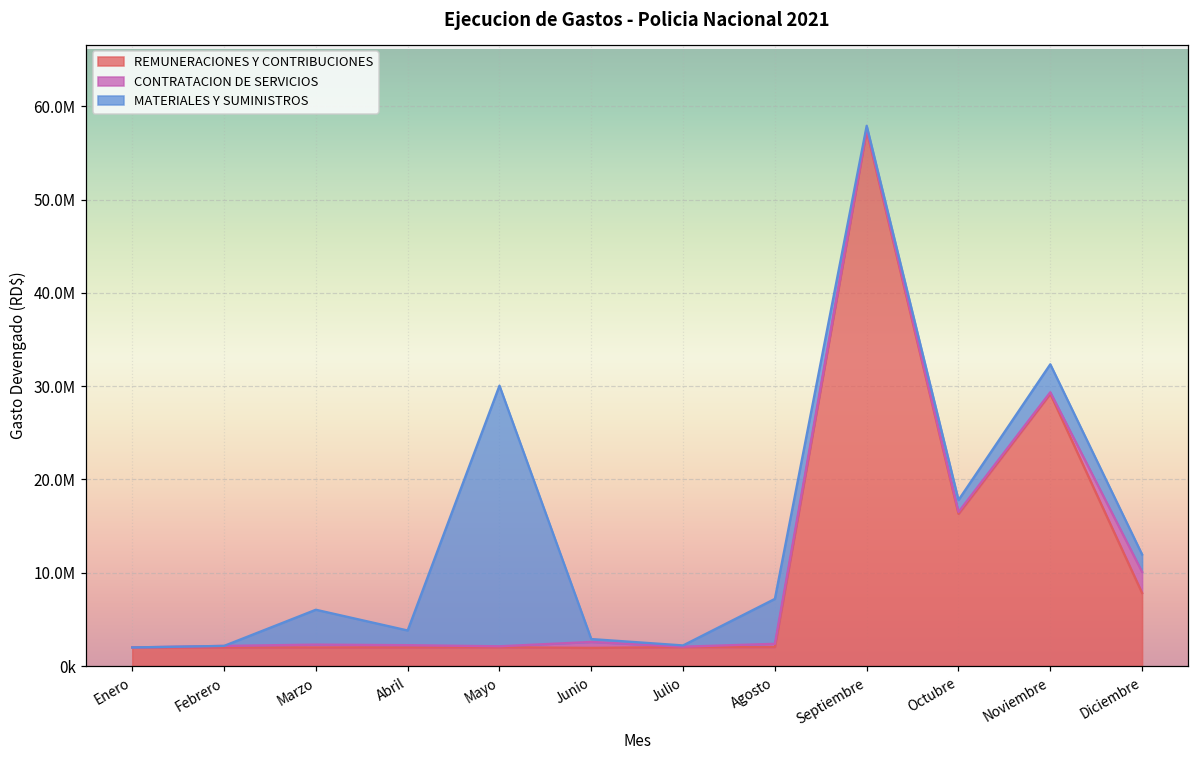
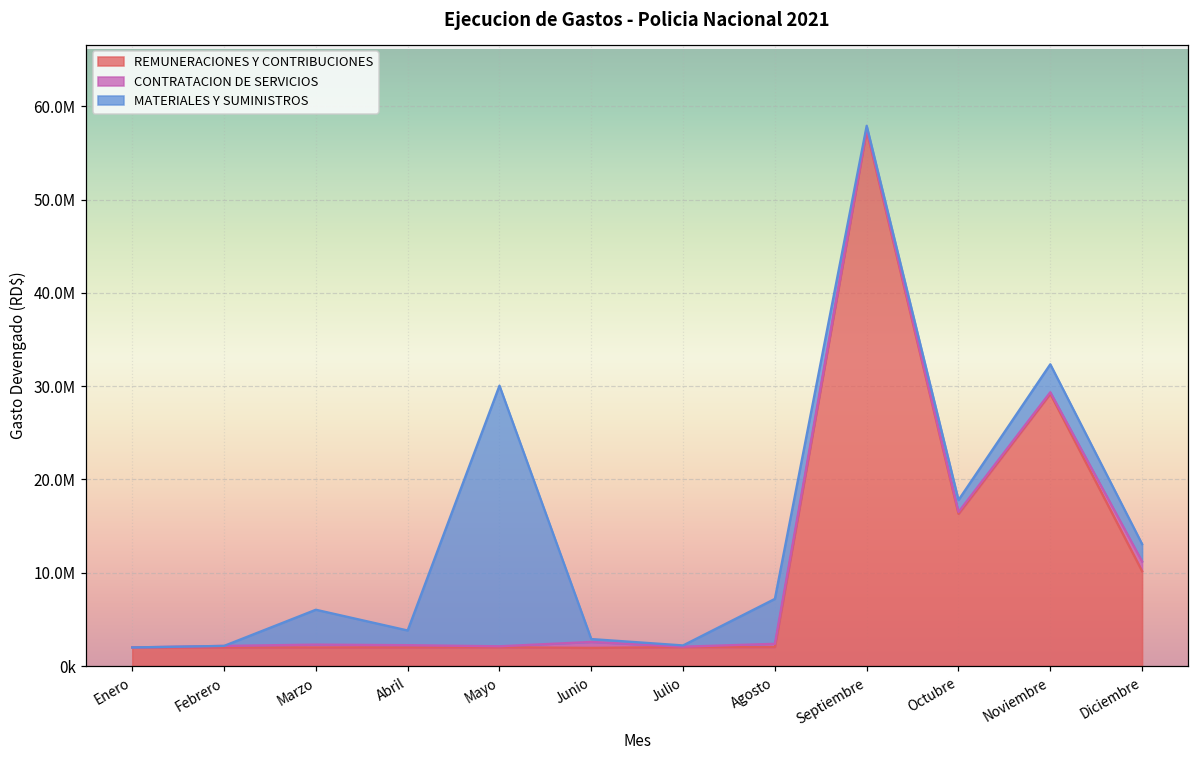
  {
    "REMUNERACIONES Y CONTRIBUCIONES": {
      "Marzo": 2000000,
      "Junio": 2000000,
      "Agosto": 2000000,
-     "Diciembre": 8000000
+     "Diciembre": 10000000
    },
    "CONTRATACION DE SERVICIOS": {
      "Marzo": 0,
      "Junio": 1000000,
      "Agosto": 0,
-     "Diciembre": 2000000
+     "Diciembre": 1000000
    },
    "MATERIALES Y SUMINISTROS": {
      "Marzo": 4000000,
      "Abril": 2000000,
      "Mayo": 28000000,
      "Junio": 0,
      "Agosto": 5000000,
      "Octubre": 1000000,
      "Noviembre": 3000000,
      "Diciembre": 2000000
    }
  }
